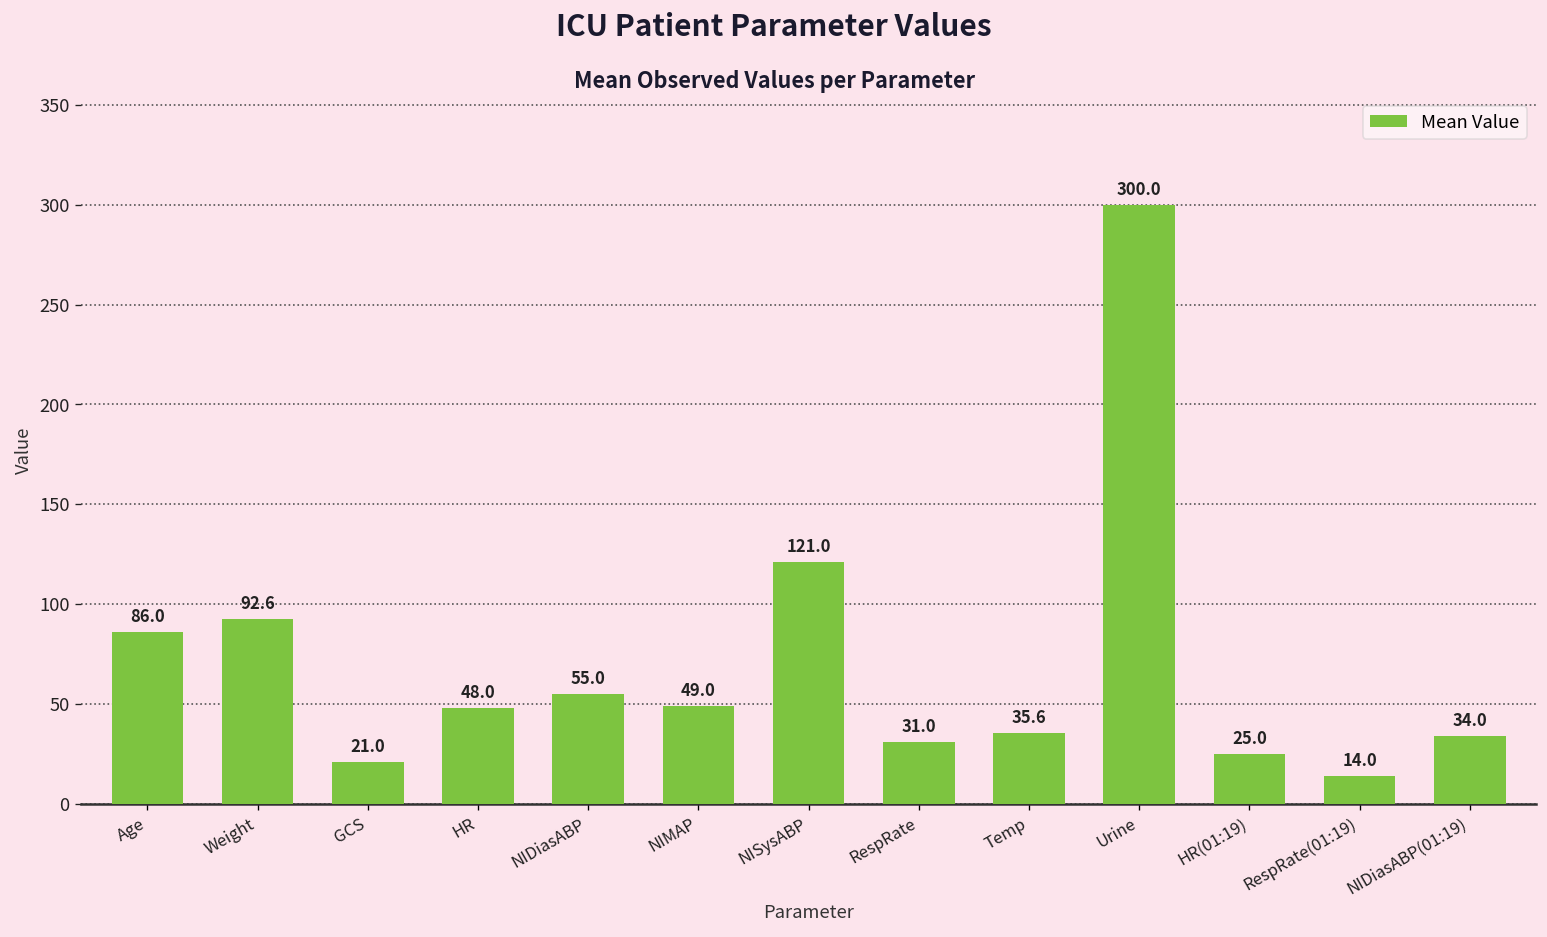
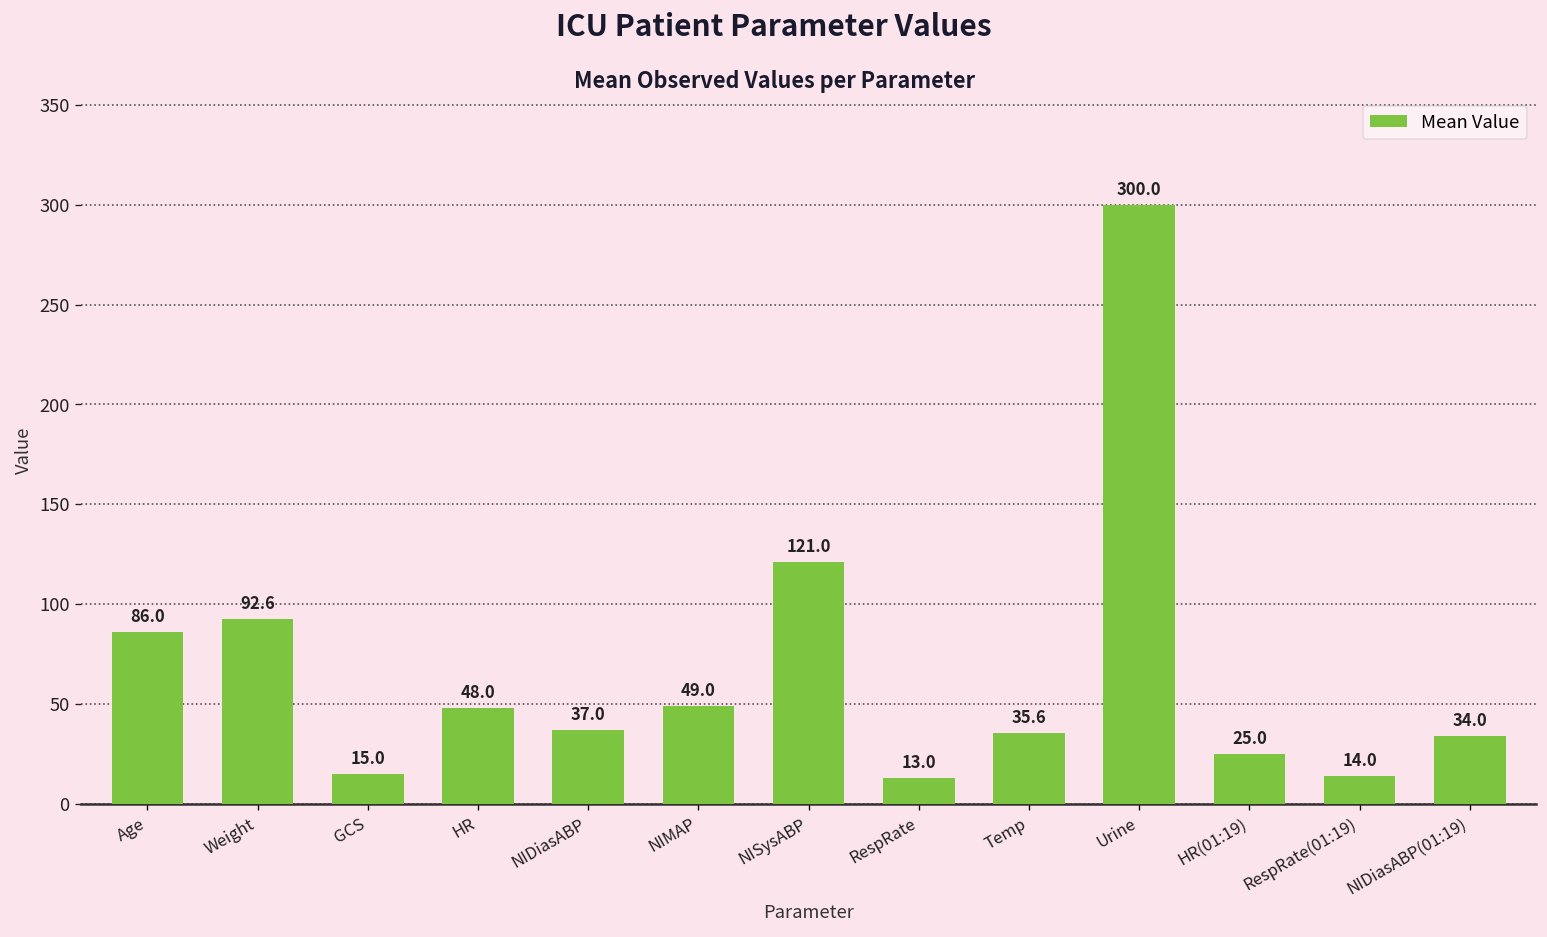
  {
    "Age": 86.0,
    "Weight": 92.6,
-   "GCS": 21.0,
+   "GCS": 15.0,
    "HR": 48.0,
-   "NIDiasABP": 55.0,
+   "NIDiasABP": 37.0,
    "NIMAP": 49.0,
    "NISysABP": 121.0,
-   "RespRate": 31.0,
+   "RespRate": 13.0,
    "Temp": 35.6,
    "Urine": 300.0,
    "HR(01:19)": 25.0,
    "RespRate(01:19)": 14.0,
    "NIDiasABP(01:19)": 34.0
  }
